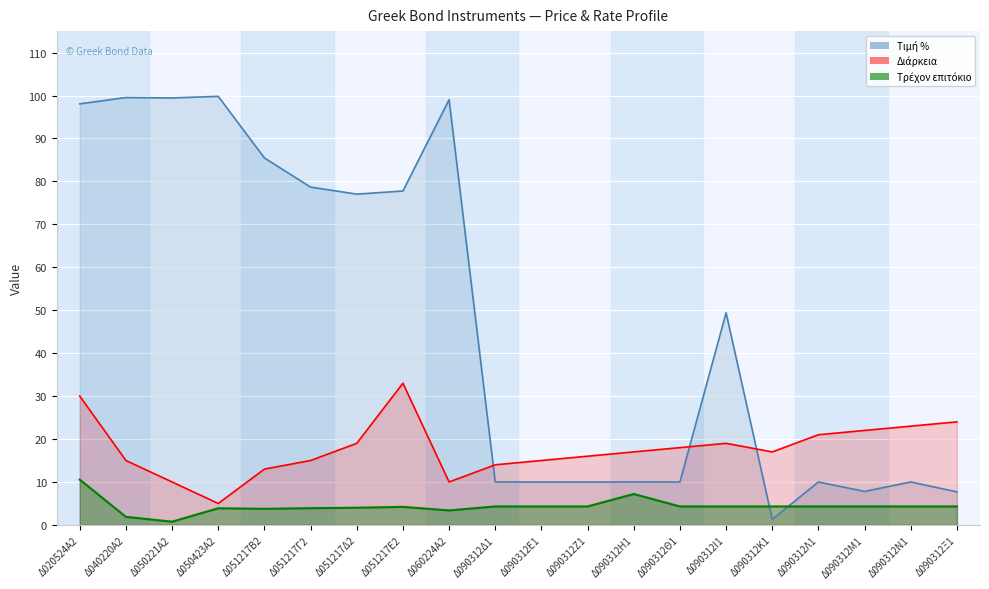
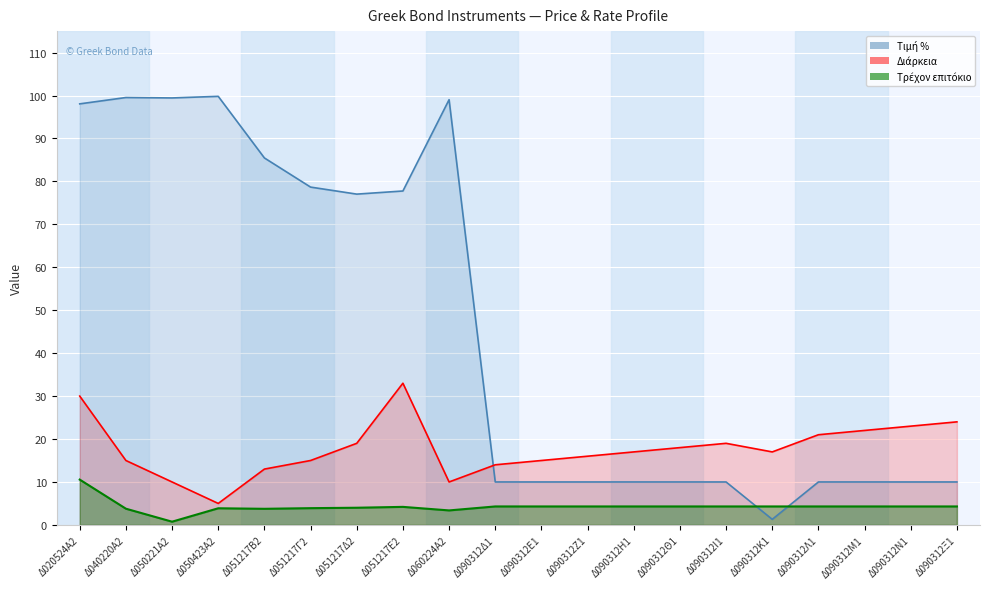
  {
    "Τιμή %": {
      "Δ020524Α2": 98,
      "Δ040220Α2": 100,
      "Δ050221Α2": 99,
      "Δ050423Α2": 100,
      "Δ051217Β2": 85,
      "Δ051217Γ2": 79,
      "Δ051217Δ2": 77,
      "Δ051217Ε2": 78,
      "Δ060224Α2": 99,
      "Δ090312Δ1": 10,
      "Δ090312Ε1": 10,
      "Δ090312Ζ1": 10,
      "Δ090312Η1": 10,
      "Δ090312Θ1": 10,
-     "Δ090312Ι1": 49,
+     "Δ090312Ι1": 10,
      "Δ090312Κ1": 1,
      "Δ090312Λ1": 10,
-     "Δ090312Μ1": 8,
+     "Δ090312Μ1": 10,
      "Δ090312Ν1": 10,
-     "Δ090312Ξ1": 8
+     "Δ090312Ξ1": 10
    },
    "Διάρκεια": {
      "Δ020524Α2": 30,
      "Δ040220Α2": 15,
      "Δ050221Α2": 10,
      "Δ050423Α2": 5,
      "Δ051217Β2": 13,
      "Δ051217Γ2": 15,
      "Δ051217Δ2": 19,
      "Δ051217Ε2": 33,
      "Δ060224Α2": 10,
      "Δ090312Δ1": 14,
      "Δ090312Ε1": 15,
      "Δ090312Ζ1": 16,
      "Δ090312Η1": 17,
      "Δ090312Θ1": 18,
      "Δ090312Ι1": 19,
      "Δ090312Κ1": 17,
      "Δ090312Λ1": 21,
      "Δ090312Μ1": 22,
      "Δ090312Ν1": 23,
      "Δ090312Ξ1": 24
    },
    "Τρέχον επιτόκιο": {
      "Δ020524Α2": 11,
-     "Δ040220Α2": 2,
+     "Δ040220Α2": 4,
      "Δ050221Α2": 1,
      "Δ050423Α2": 4,
      "Δ051217Β2": 4,
      "Δ051217Γ2": 4,
      "Δ051217Δ2": 4,
      "Δ051217Ε2": 4,
      "Δ060224Α2": 3,
      "Δ090312Δ1": 4,
      "Δ090312Ε1": 4,
      "Δ090312Ζ1": 4,
-     "Δ090312Η1": 7,
+     "Δ090312Η1": 4,
      "Δ090312Θ1": 4,
      "Δ090312Ι1": 4,
      "Δ090312Κ1": 4,
      "Δ090312Λ1": 4,
      "Δ090312Μ1": 4,
      "Δ090312Ν1": 4,
      "Δ090312Ξ1": 4
    }
  }
